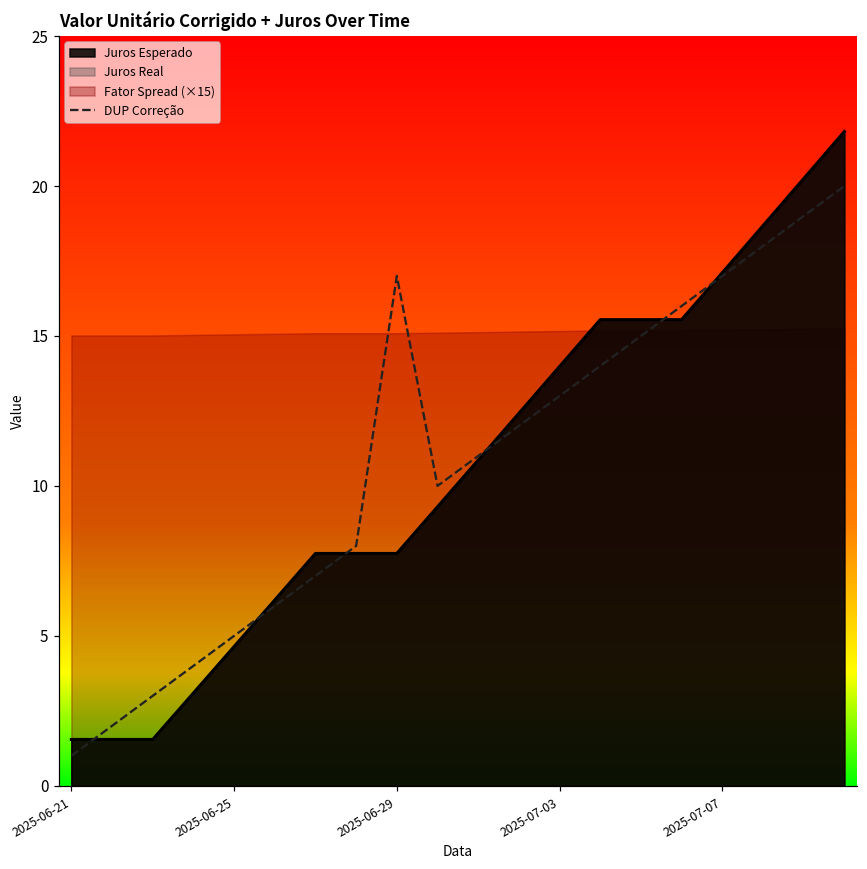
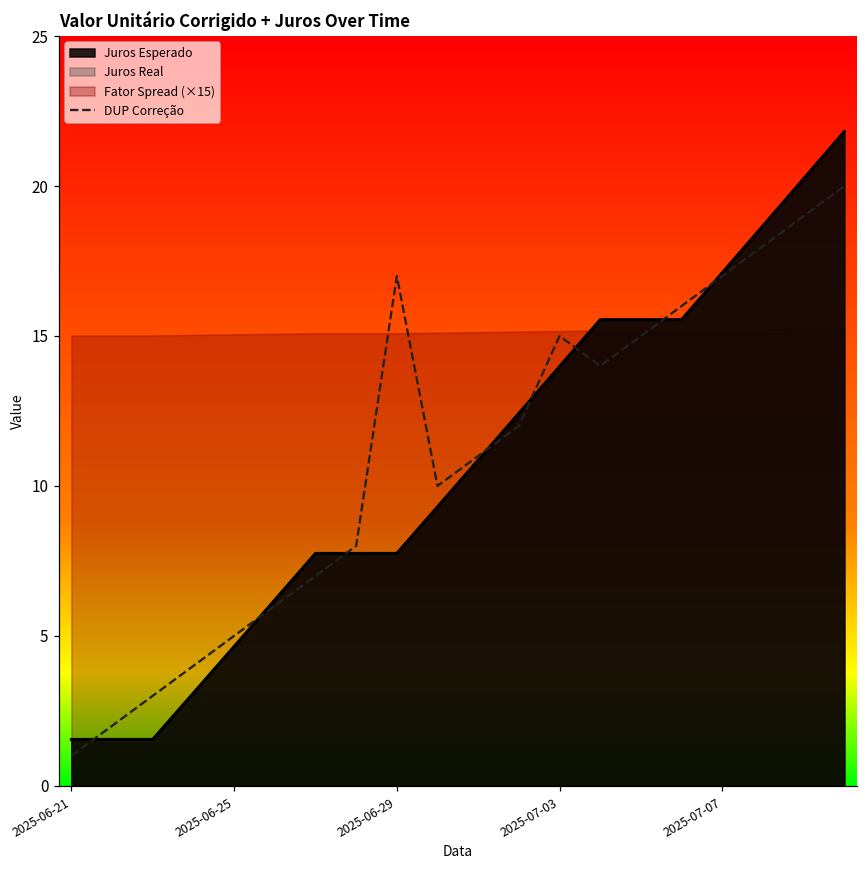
  {
    "DUP Correção": {
      "2025-06-21": 1,
      "2025-06-25": 5,
      "2025-06-29": 17,
-     "2025-07-03": 13,
+     "2025-07-03": 15,
      "2025-07-07": 17
    }
  }
